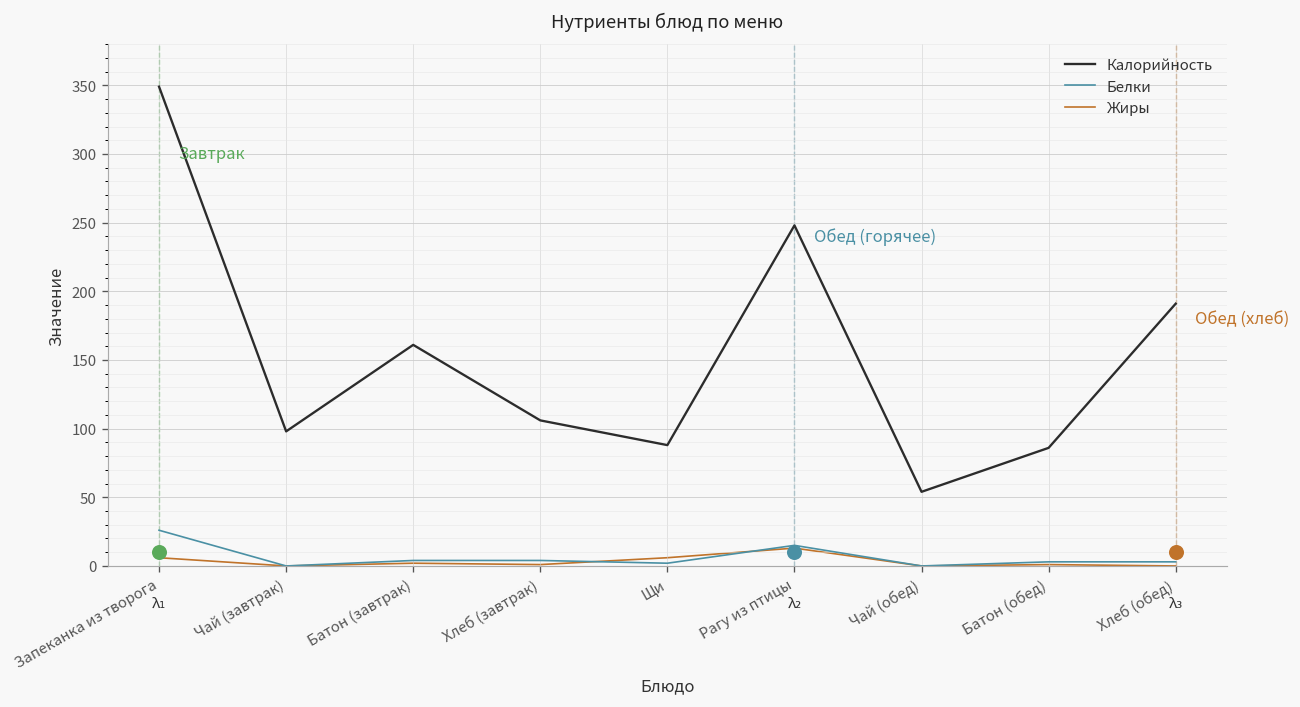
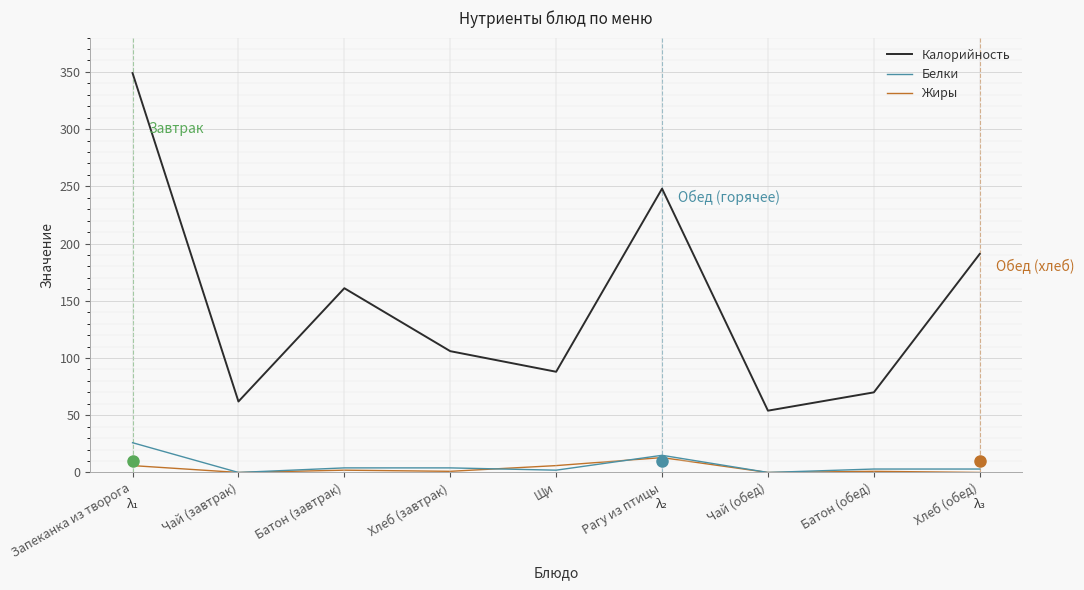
  {
    "Калорийность": {
      "Запеканка из творога": 349,
-     "Чай (завтрак)": 98,
+     "Чай (завтрак)": 62,
      "Батон (завтрак)": 161,
      "Хлеб (завтрак)": 106,
      "Щи": 88,
      "Рагу из птицы": 248,
      "Чай (обед)": 54,
-     "Батон (обед)": 86,
+     "Батон (обед)": 70,
      "Хлеб (обед)": 191
    }
  }
